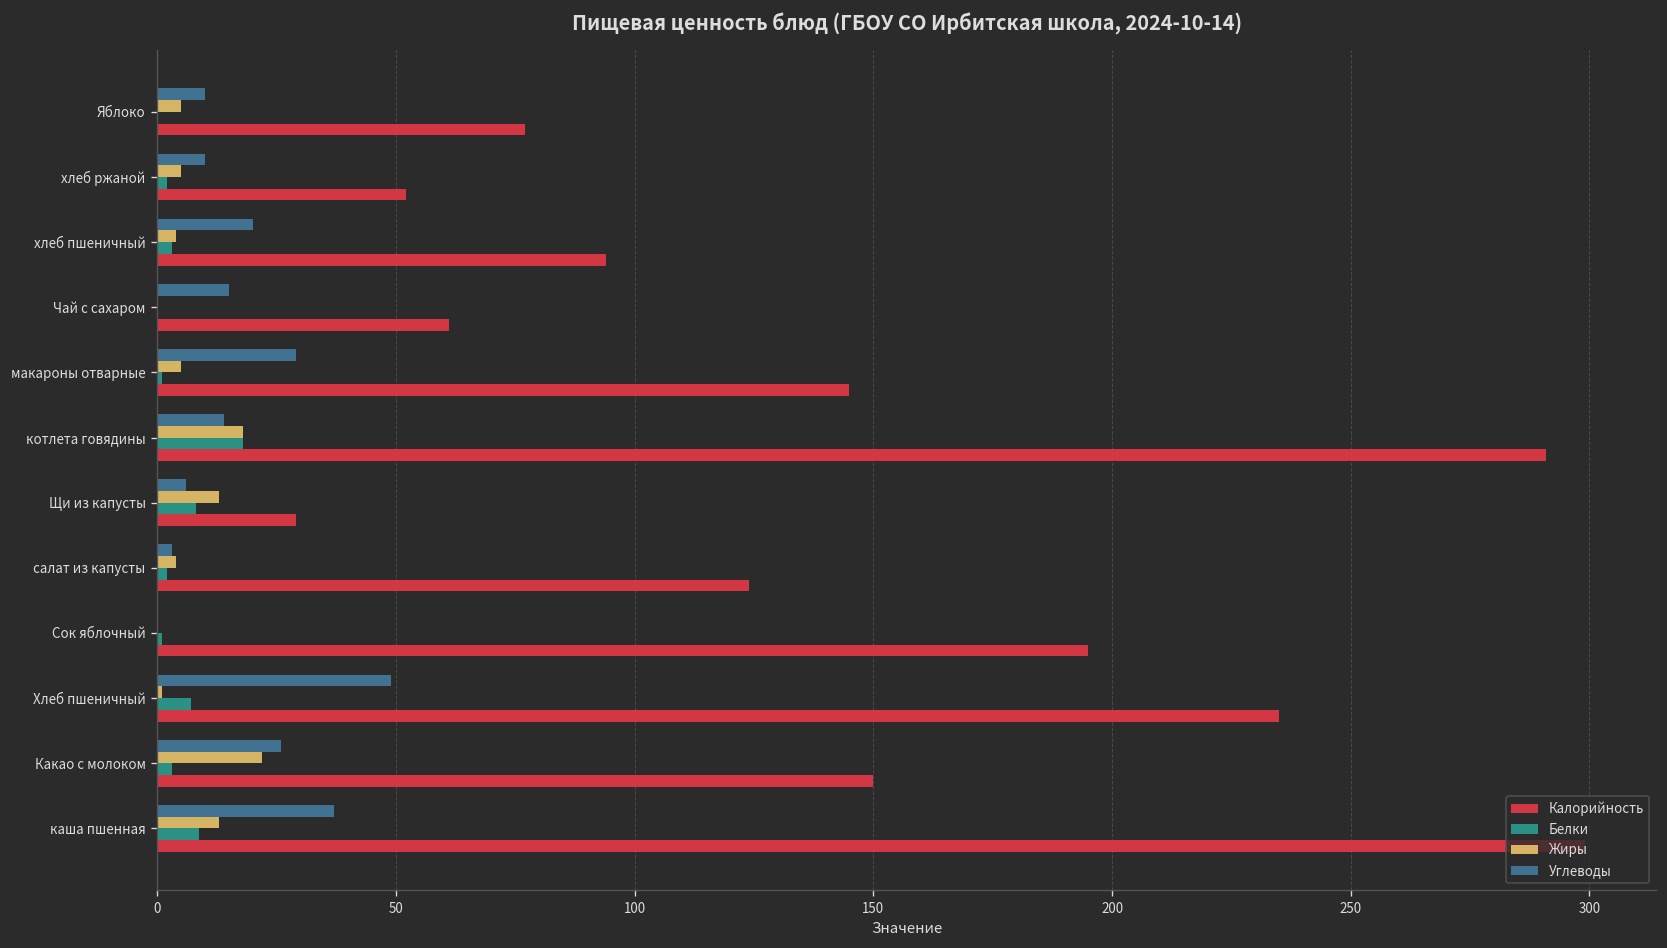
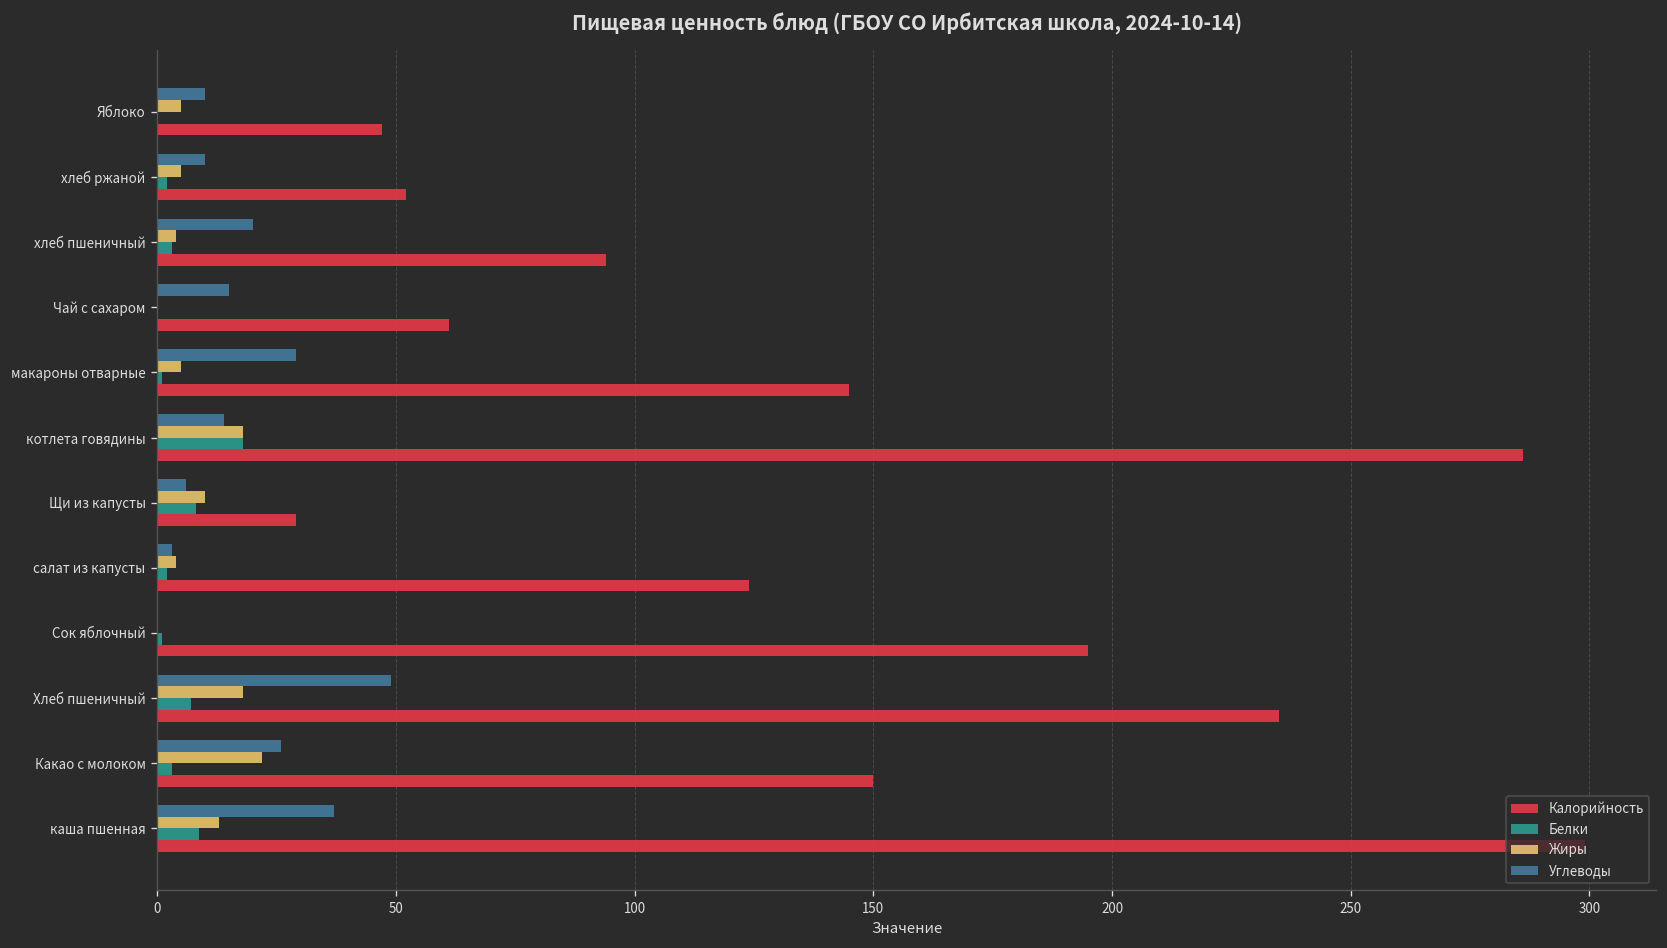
  {
    "Калорийность": {
-     "Яблоко": 77,
+     "Яблоко": 47,
      "хлеб ржаной": 52,
      "хлеб пшеничный": 94,
      "Чай с сахаром": 61,
      "макароны отварные": 145,
-     "котлета говядины": 291,
+     "котлета говядины": 286,
      "Щи из капусты": 29,
      "салат из капусты": 124,
      "Сок яблочный": 195,
      "Хлеб пшеничный": 235,
      "Какао с молоком": 150
    },
    "Жиры": {
      "Яблоко": 5,
      "хлеб ржаной": 5,
      "хлеб пшеничный": 4,
      "Чай с сахаром": 0,
      "макароны отварные": 5,
      "котлета говядины": 18,
-     "Щи из капусты": 13,
+     "Щи из капусты": 10,
      "салат из капусты": 4,
      "Сок яблочный": 0,
-     "Хлеб пшеничный": 1,
+     "Хлеб пшеничный": 18,
      "Какао с молоком": 22,
      "каша пшенная": 13
    }
  }
